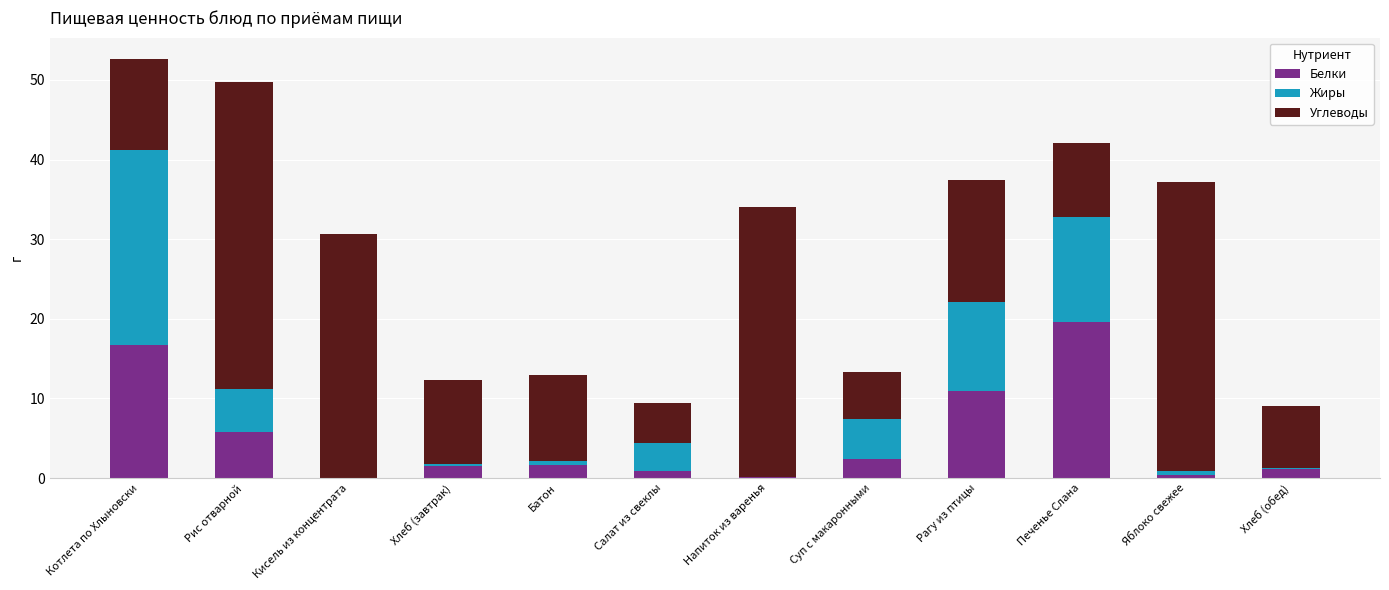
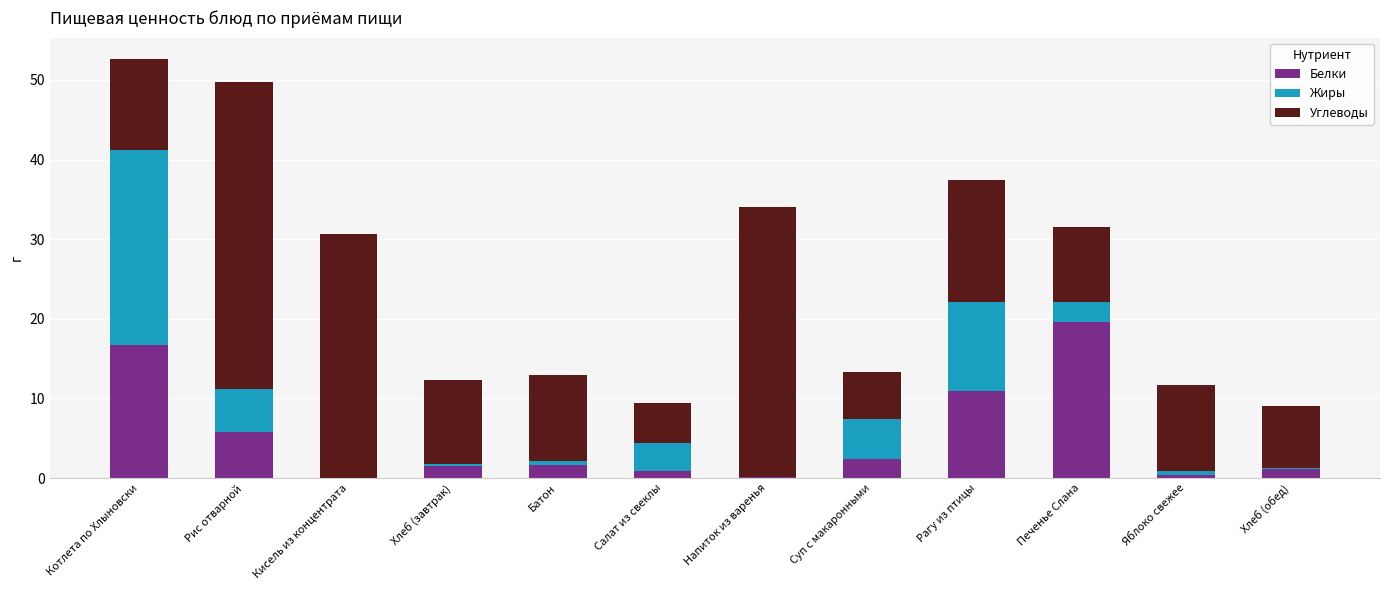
  {
    "Белки": {
      "Котлета по Хлыновски": 17,
      "Рис отварной": 6,
      "Кисель из концентрата": 0,
      "Хлеб (завтрак)": 2,
      "Батон": 2,
      "Салат из свеклы": 1,
      "Суп с макаронными": 2,
      "Рагу из птицы": 11,
      "Печенье Слана": 20,
      "Яблоко свежее": 0,
      "Хлеб (обед)": 1
    },
    "Жиры": {
      "Котлета по Хлыновски": 24,
      "Рис отварной": 5,
      "Кисель из концентрата": 0,
      "Батон": 1,
      "Салат из свеклы": 4,
      "Напиток из варенья": 0,
      "Суп с макаронными": 5,
      "Рагу из птицы": 11,
-     "Печенье Слана": 13,
+     "Печенье Слана": 3,
      "Яблоко свежее": 0
    },
    "Углеводы": {
      "Котлета по Хлыновски": 11,
      "Рис отварной": 39,
      "Кисель из концентрата": 31,
      "Хлеб (завтрак)": 11,
      "Батон": 11,
      "Салат из свеклы": 5,
      "Напиток из варенья": 34,
      "Суп с макаронными": 6,
      "Рагу из птицы": 15,
      "Печенье Слана": 9,
-     "Яблоко свежее": 36,
+     "Яблоко свежее": 11,
      "Хлеб (обед)": 8
    }
  }
